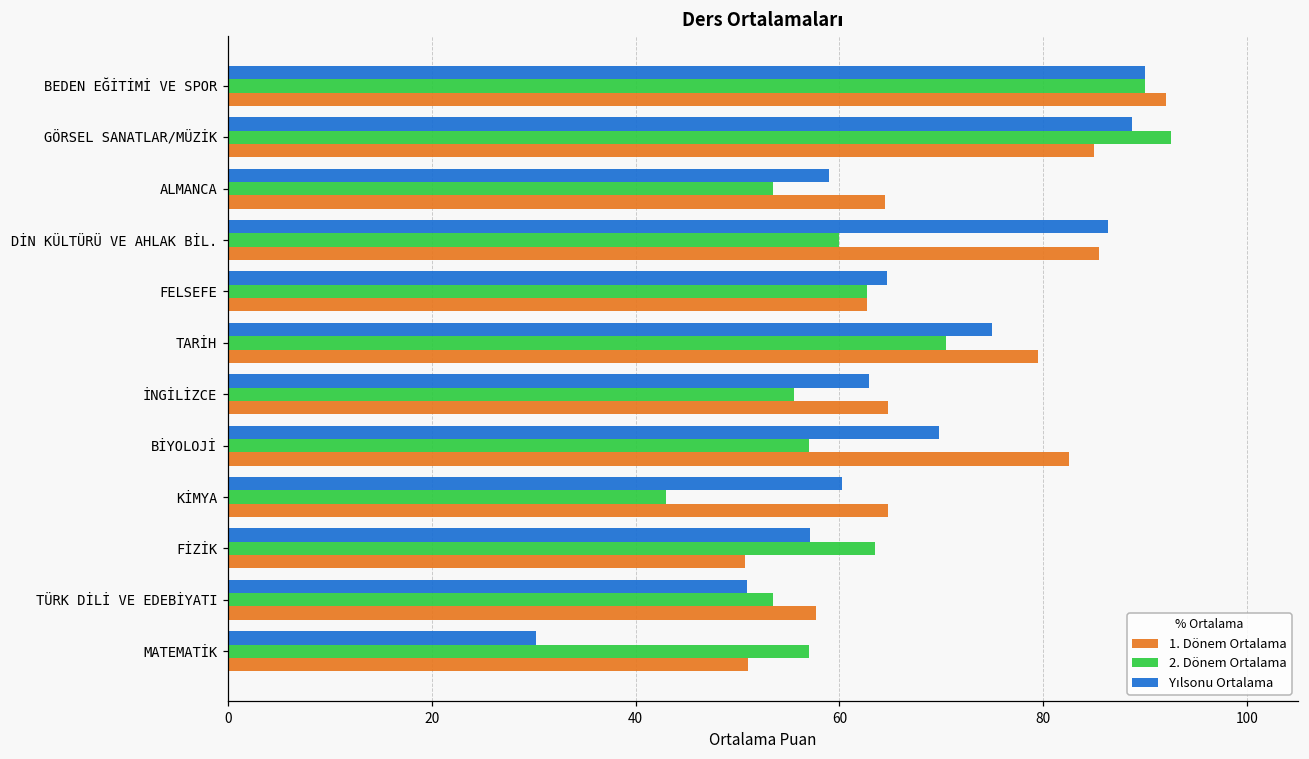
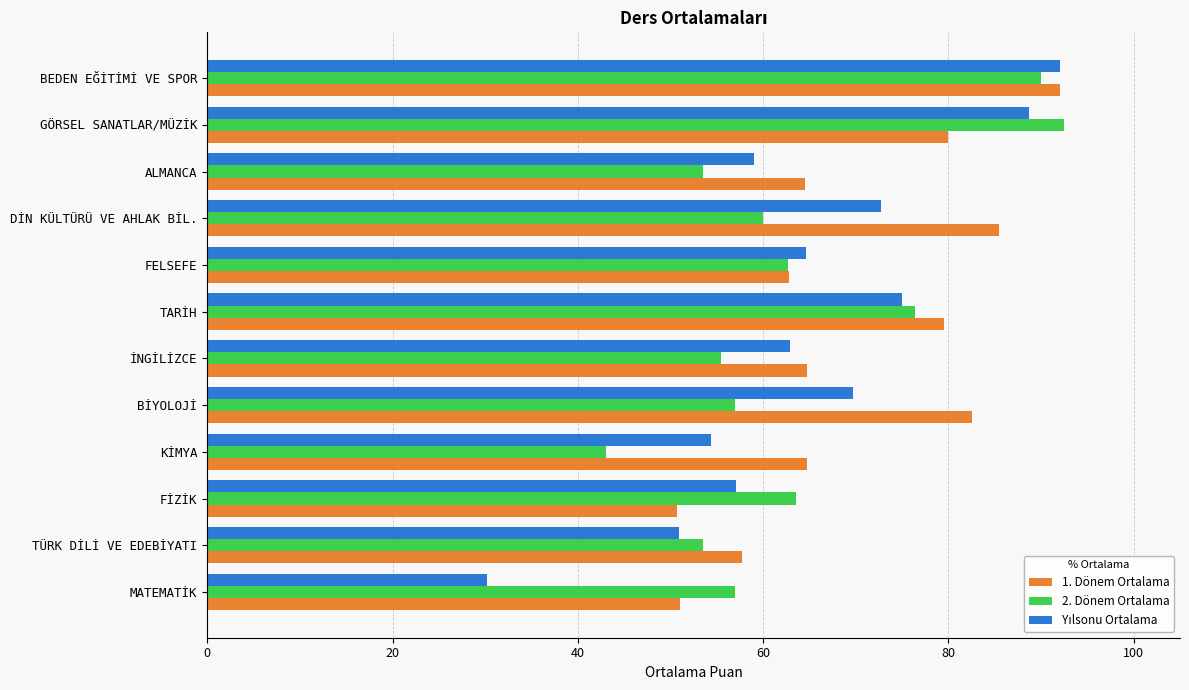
  {
    "1. Dönem Ortalama": {
      "BEDEN EĞİTİMİ VE SPOR": 92,
-     "GÖRSEL SANATLAR/MÜZİK": 85,
+     "GÖRSEL SANATLAR/MÜZİK": 80,
      "ALMANCA": 65,
      "DİN KÜLTÜRÜ VE AHLAK BİL.": 86,
      "FELSEFE": 63,
      "TARİH": 80,
      "İNGİLİZCE": 65,
      "BİYOLOJİ": 83,
      "KİMYA": 65,
      "FİZİK": 51,
      "TÜRK DİLİ VE EDEBİYATI": 58,
      "MATEMATİK": 51
    },
    "2. Dönem Ortalama": {
      "BEDEN EĞİTİMİ VE SPOR": 90,
      "GÖRSEL SANATLAR/MÜZİK": 93,
      "ALMANCA": 54,
      "DİN KÜLTÜRÜ VE AHLAK BİL.": 60,
      "FELSEFE": 63,
-     "TARİH": 71,
+     "TARİH": 76,
      "İNGİLİZCE": 56,
      "BİYOLOJİ": 57,
      "KİMYA": 43,
      "FİZİK": 64,
      "TÜRK DİLİ VE EDEBİYATI": 54,
      "MATEMATİK": 57
    },
    "Yılsonu Ortalama": {
-     "BEDEN EĞİTİMİ VE SPOR": 90,
+     "BEDEN EĞİTİMİ VE SPOR": 92,
      "GÖRSEL SANATLAR/MÜZİK": 89,
      "ALMANCA": 59,
-     "DİN KÜLTÜRÜ VE AHLAK BİL.": 86,
+     "DİN KÜLTÜRÜ VE AHLAK BİL.": 73,
      "FELSEFE": 65,
      "TARİH": 75,
      "İNGİLİZCE": 63,
      "BİYOLOJİ": 70,
-     "KİMYA": 60,
+     "KİMYA": 54,
      "FİZİK": 57,
      "TÜRK DİLİ VE EDEBİYATI": 51,
      "MATEMATİK": 30
    }
  }
